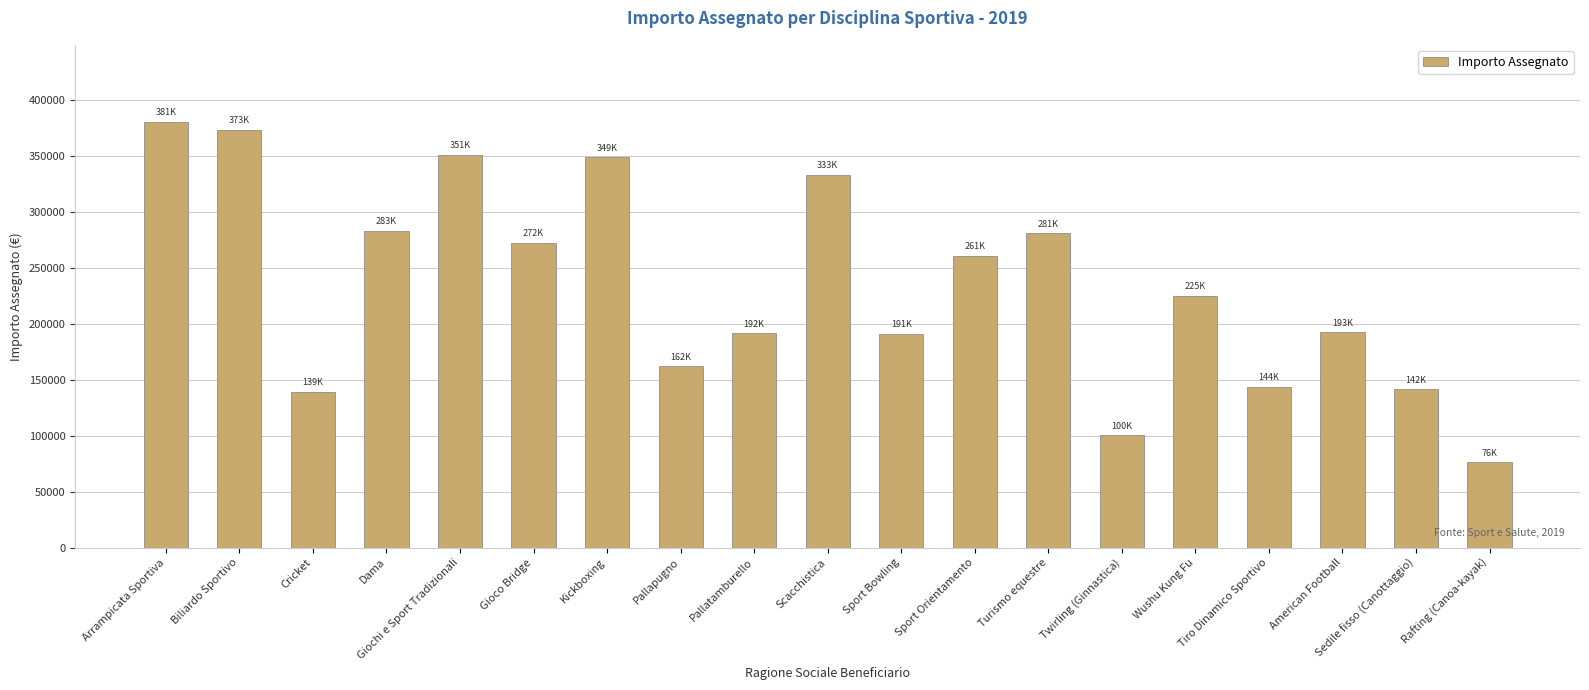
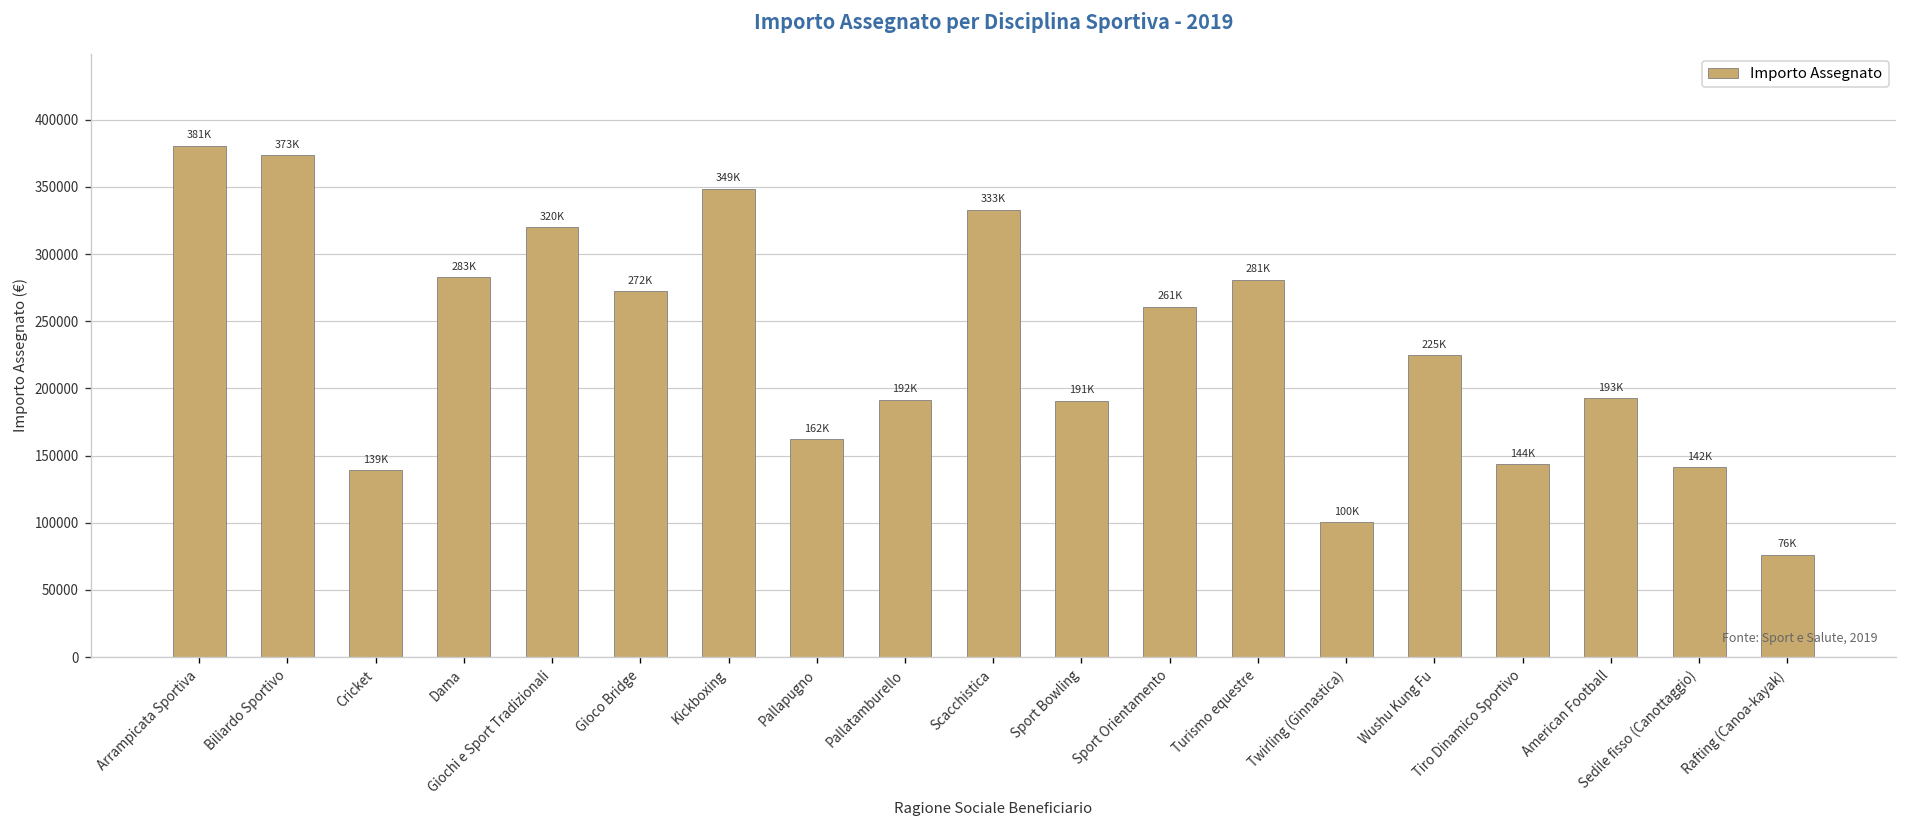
  {
    "Arrampicata Sportiva": "381K",
    "Biliardo Sportivo": "373K",
    "Cricket": "139K",
    "Dama": "283K",
-   "Giochi e Sport Tradizionali": "351K",
+   "Giochi e Sport Tradizionali": "320K",
    "Gioco Bridge": "272K",
    "Kickboxing": "349K",
    "Pallapugno": "162K",
    "Pallatamburello": "192K",
    "Scacchistica": "333K",
    "Sport Bowling": "191K",
    "Sport Orientamento": "261K",
    "Turismo equestre": "281K",
    "Twirling (Ginnastica)": "100K",
    "Wushu Kung Fu": "225K",
    "Tiro Dinamico Sportivo": "144K",
    "American Football": "193K",
    "Sedile fisso (Canottaggio)": "142K",
    "Rafting (Canoa-kayak)": "76K"
  }
